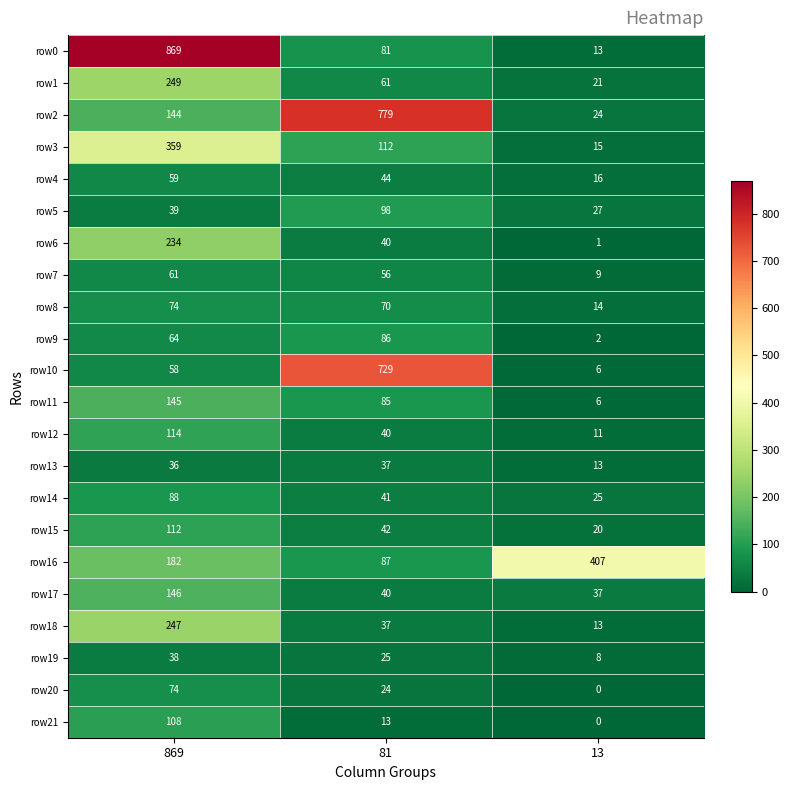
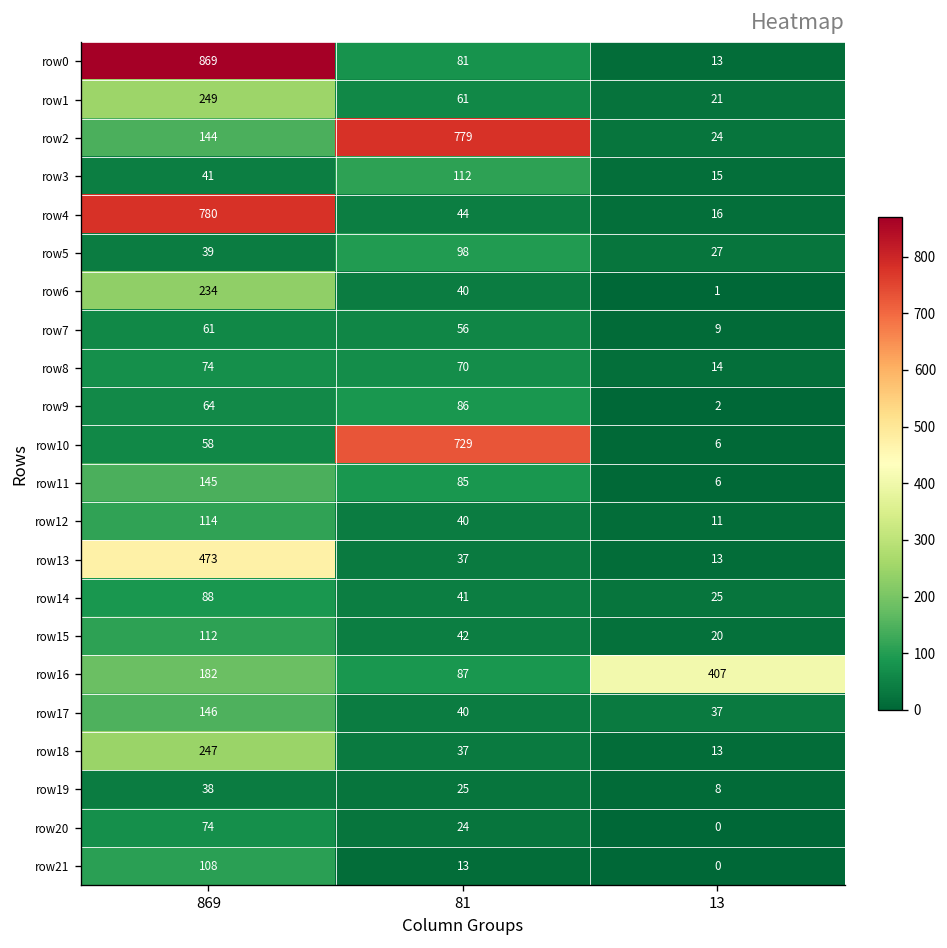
  {
    "row0": {
      "869": 869,
      "81": 81,
      "13": 13
    },
    "row1": {
      "869": 249,
      "81": 61,
      "13": 21
    },
    "row2": {
      "869": 144,
      "81": 779,
      "13": 24
    },
    "row3": {
-     "869": 359,
+     "869": 41,
      "81": 112,
      "13": 15
    },
    "row4": {
-     "869": 59,
+     "869": 780,
      "81": 44,
      "13": 16
    },
    "row5": {
      "869": 39,
      "81": 98,
      "13": 27
    },
    "row6": {
      "869": 234,
      "81": 40,
      "13": 1
    },
    "row7": {
      "869": 61,
      "81": 56,
      "13": 9
    },
    "row8": {
      "869": 74,
      "81": 70,
      "13": 14
    },
    "row9": {
      "869": 64,
      "81": 86,
      "13": 2
    },
    "row10": {
      "869": 58,
      "81": 729,
      "13": 6
    },
    "row11": {
      "869": 145,
      "81": 85,
      "13": 6
    },
    "row12": {
      "869": 114,
      "81": 40,
      "13": 11
    },
    "row13": {
-     "869": 36,
+     "869": 473,
      "81": 37,
      "13": 13
    },
    "row14": {
      "869": 88,
      "81": 41,
      "13": 25
    },
    "row15": {
      "869": 112,
      "81": 42,
      "13": 20
    },
    "row16": {
      "869": 182,
      "81": 87,
      "13": 407
    },
    "row17": {
      "869": 146,
      "81": 40,
      "13": 37
    },
    "row18": {
      "869": 247,
      "81": 37,
      "13": 13
    },
    "row19": {
      "869": 38,
      "81": 25,
      "13": 8
    },
    "row20": {
      "869": 74,
      "81": 24,
      "13": 0
    },
    "row21": {
      "869": 108,
      "81": 13,
      "13": 0
    }
  }
